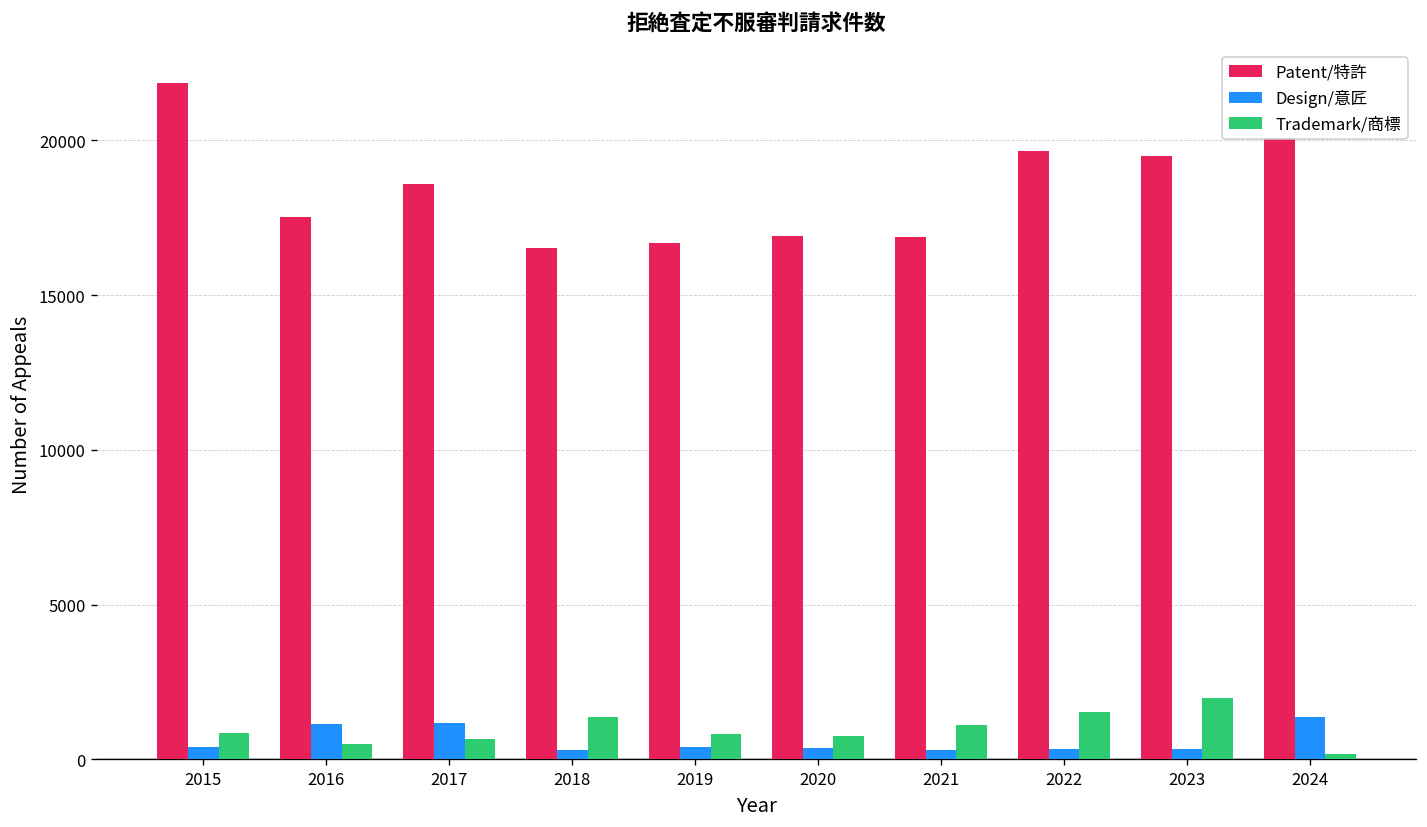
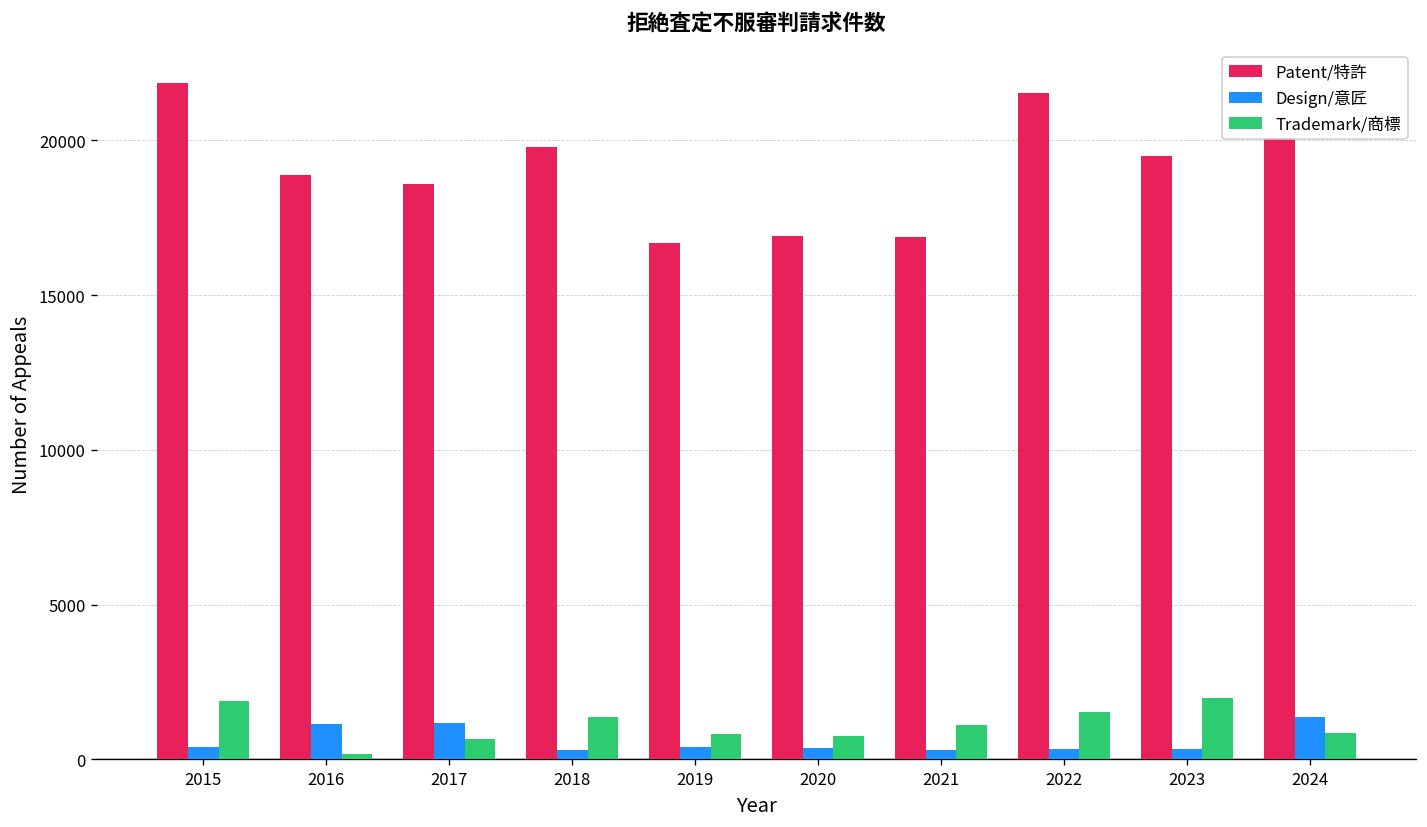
  {
    "Patent/特許": {
      "2015": 21900,
-     "2016": 17500,
+     "2016": 18900,
      "2017": 18600,
-     "2018": 16500,
+     "2018": 19800,
      "2019": 16700,
      "2020": 16900,
      "2021": 16900,
-     "2022": 19600,
+     "2022": 21500,
      "2023": 19500
    },
    "Design/意匠": {
      "2015": 400,
      "2016": 1100,
      "2017": 1200,
      "2018": 300,
      "2019": 400,
      "2020": 400,
      "2021": 300,
      "2022": 300,
      "2023": 300,
      "2024": 1400
    },
    "Trademark/商標": {
-     "2015": 900,
-     "2016": 500,
+     "2015": 1900,
+     "2016": 200,
      "2017": 700,
      "2018": 1400,
      "2019": 800,
      "2020": 700,
      "2021": 1100,
      "2022": 1500,
      "2023": 2000,
-     "2024": 200
+     "2024": 900
    }
  }
